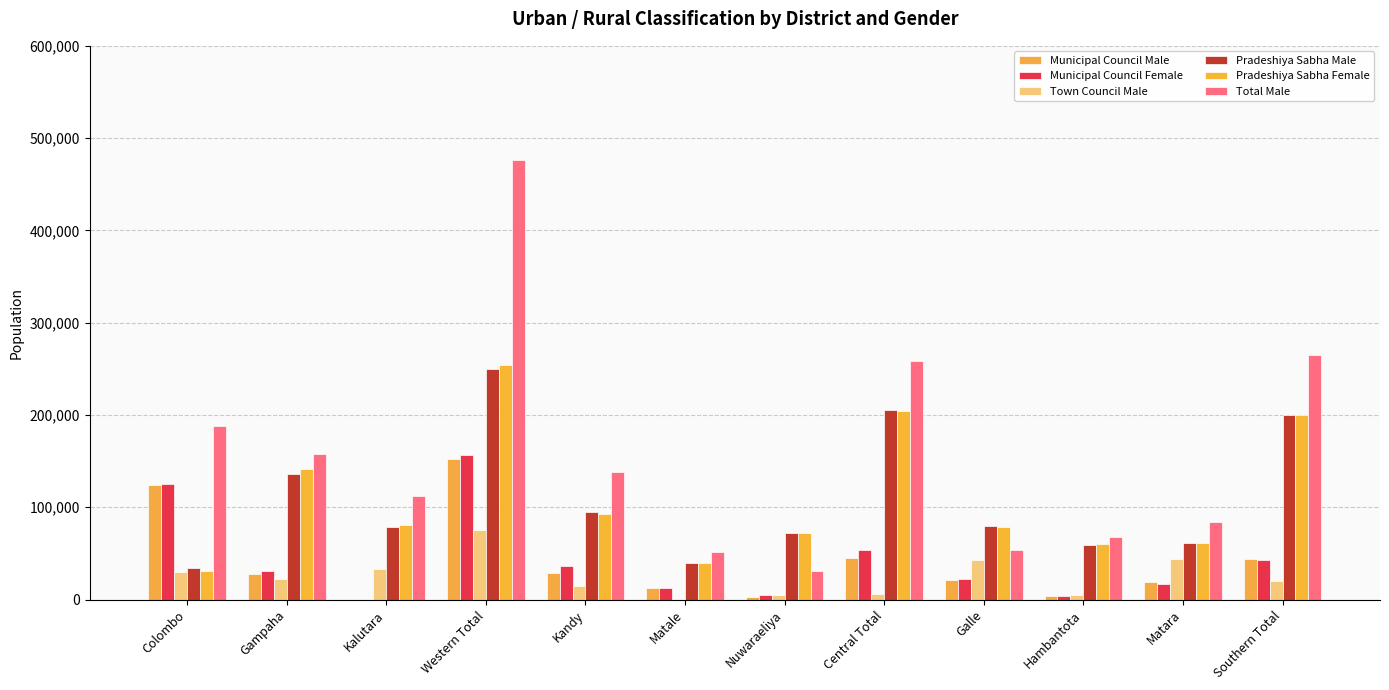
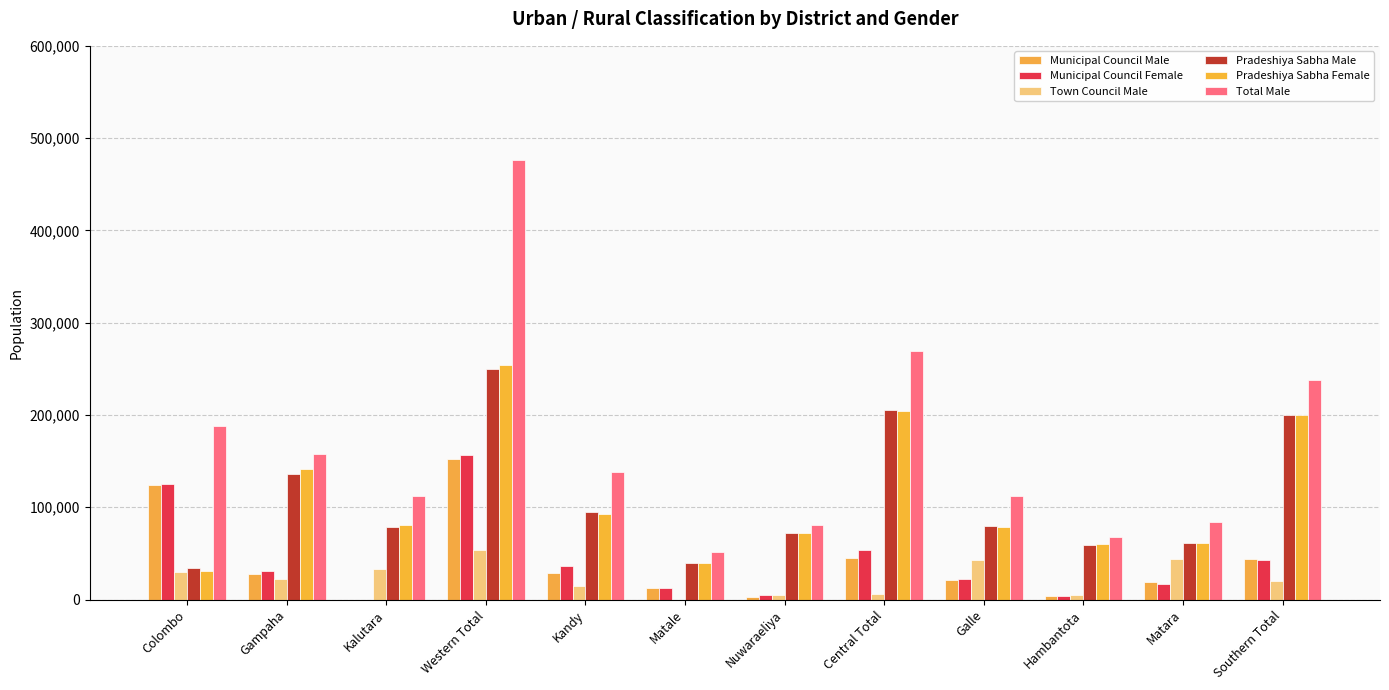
  {
    "Town Council Male": {
      "Colombo": "30,000",
      "Gampaha": "20,000",
      "Kalutara": "30,000",
-     "Western Total": "80,000",
+     "Western Total": "50,000",
      "Kandy": "10,000",
      "Matale": "0",
      "Nuwaraeliya": "10,000",
      "Central Total": "10,000",
      "Galle": "40,000",
      "Hambantota": "0",
      "Matara": "40,000",
      "Southern Total": "20,000"
    },
    "Total Male": {
      "Colombo": "190,000",
      "Gampaha": "160,000",
      "Kalutara": "110,000",
      "Western Total": "480,000",
      "Kandy": "140,000",
      "Matale": "50,000",
-     "Nuwaraeliya": "30,000",
-     "Central Total": "260,000",
-     "Galle": "50,000",
+     "Nuwaraeliya": "80,000",
+     "Central Total": "270,000",
+     "Galle": "110,000",
      "Hambantota": "70,000",
      "Matara": "80,000",
-     "Southern Total": "260,000"
+     "Southern Total": "240,000"
    }
  }
